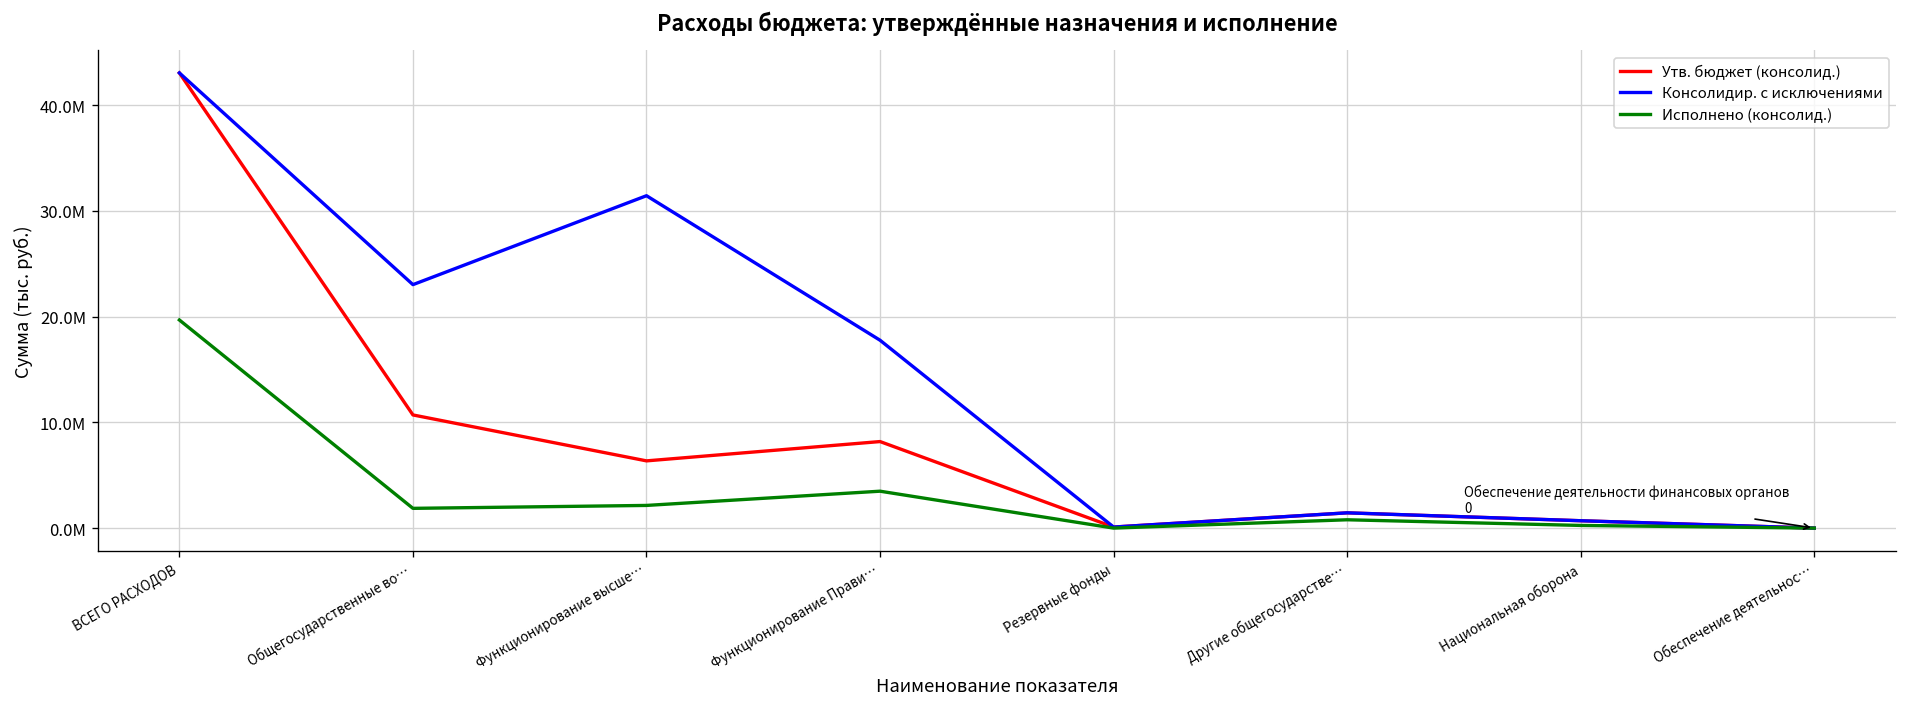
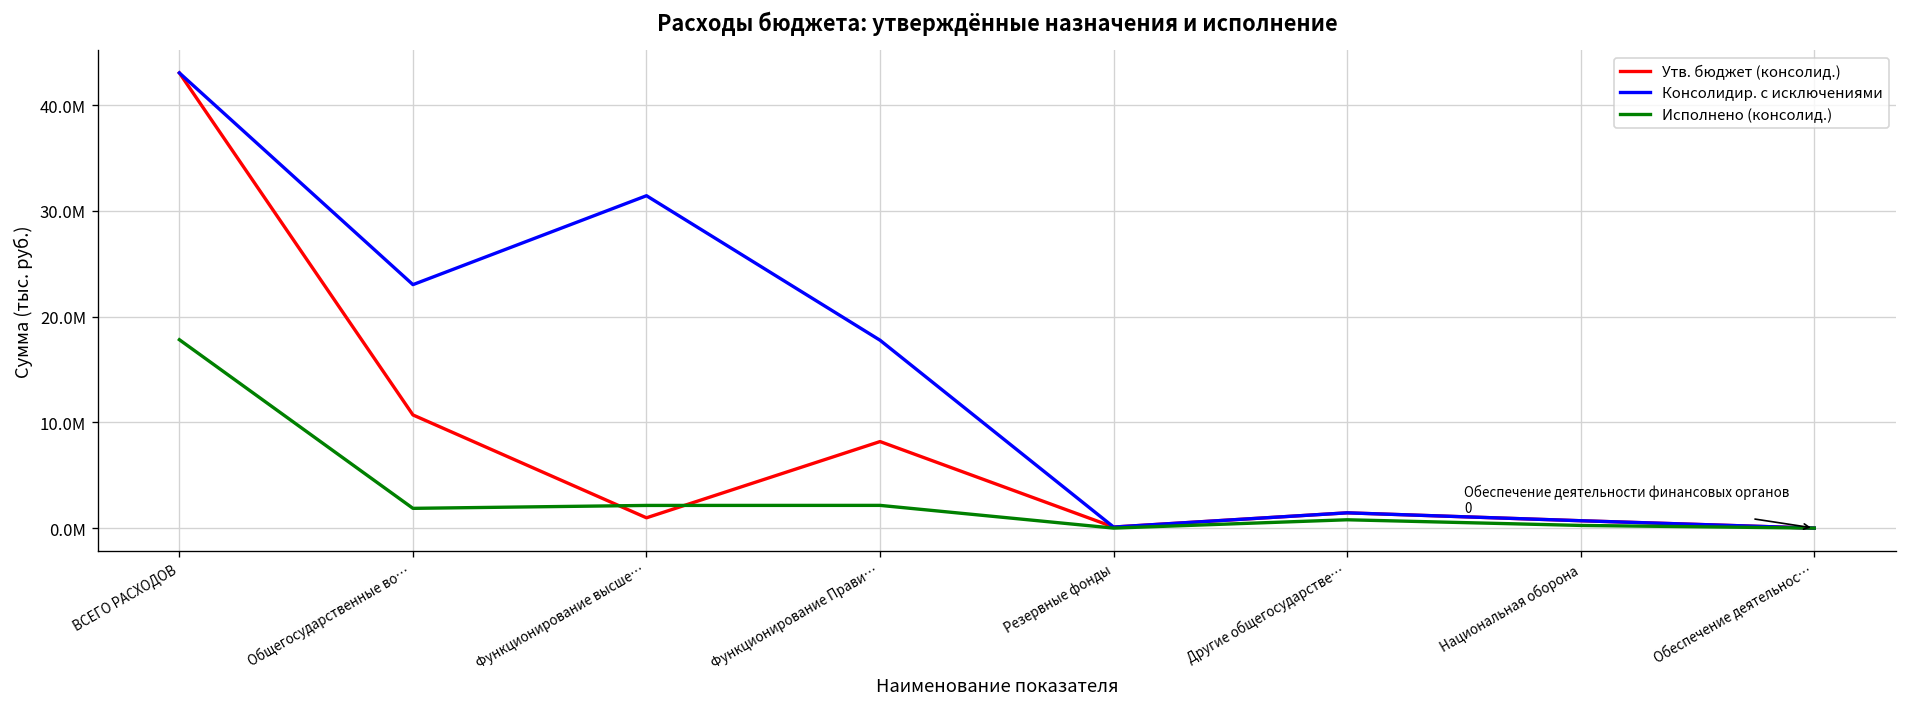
  {
    "Утв. бюджет (консолид.)": {
      "Общегосударственные во…": 11000000,
-     "Функционирование высше…": 6000000,
+     "Функционирование высше…": 1000000,
      "Функционирование Прави…": 8000000
    },
    "Консолидир. с исключениями": {
      "Общегосударственные во…": 23000000,
      "Функционирование высше…": 31000000,
      "Функционирование Прави…": 18000000
    },
    "Исполнено (консолид.)": {
-     "ВСЕГО РАСХОДОВ": 20000000,
+     "ВСЕГО РАСХОДОВ": 18000000,
      "Общегосударственные во…": 2000000,
      "Функционирование высше…": 2000000,
-     "Функционирование Прави…": 3000000,
+     "Функционирование Прави…": 2000000,
      "Другие общегосударстве…": 1000000
    }
  }
